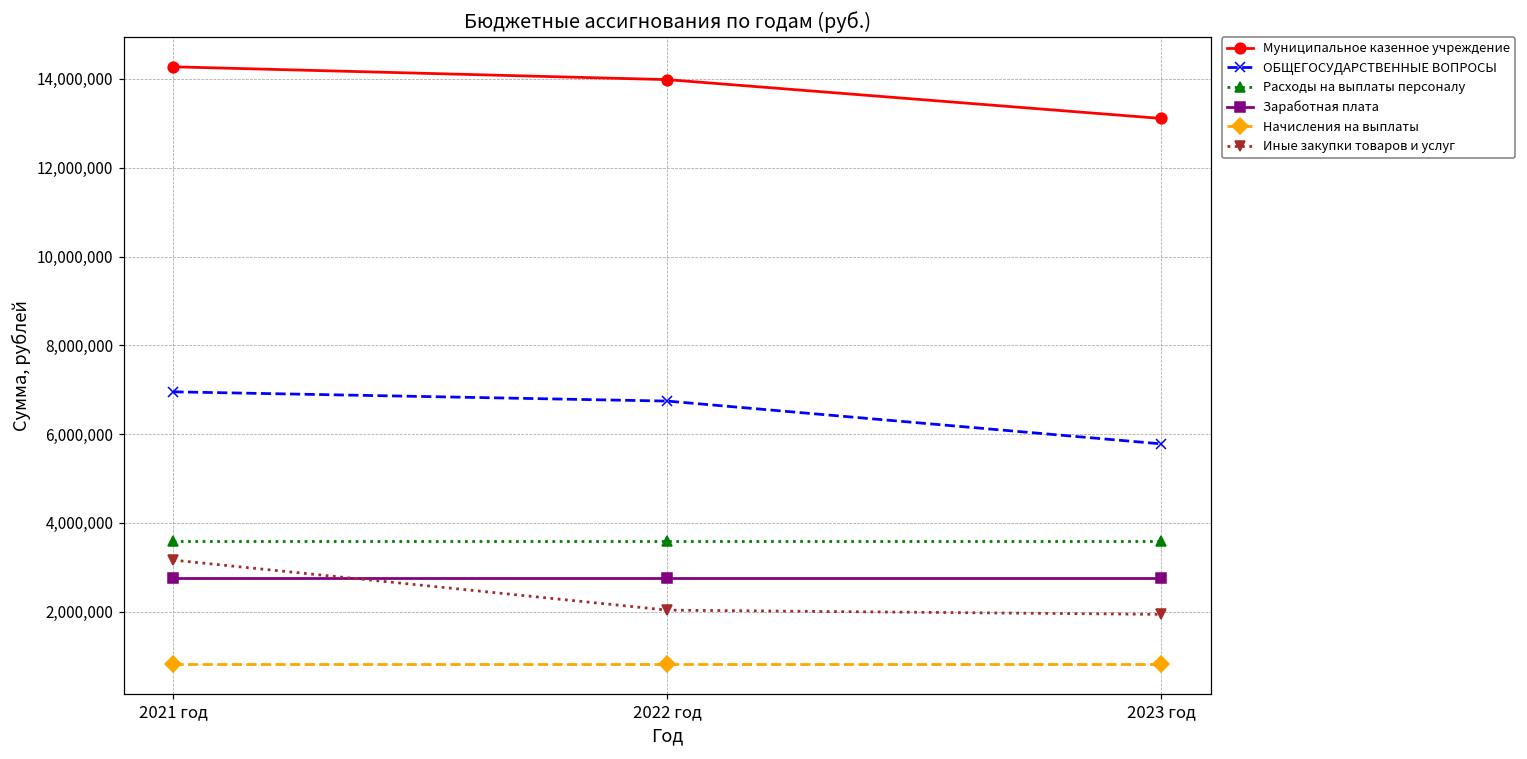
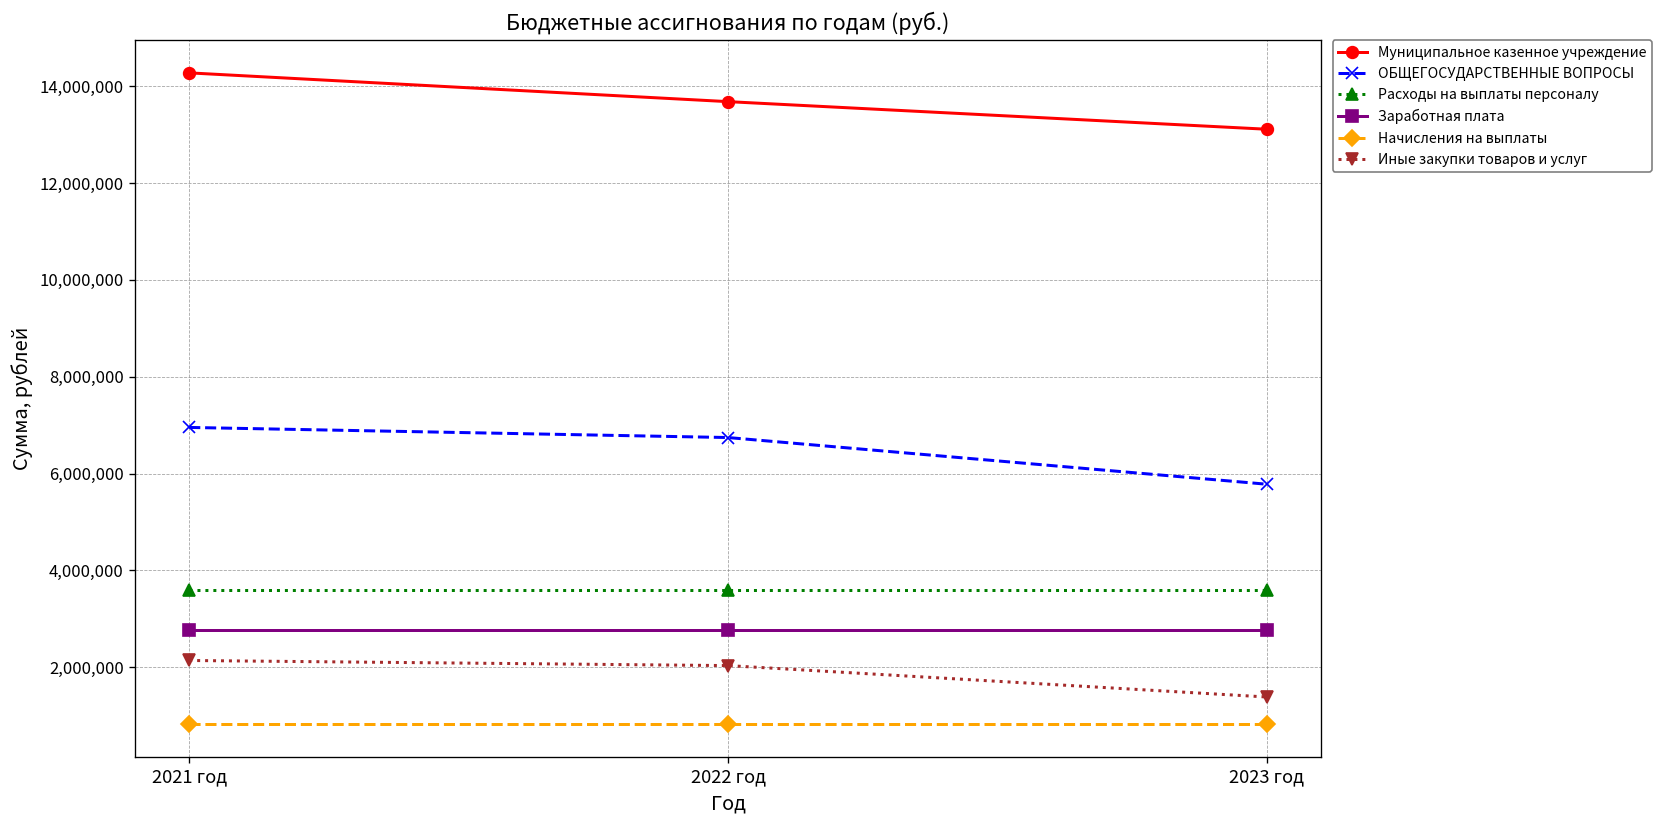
  {
    "Муниципальное казенное учреждение": {
      "2021 год": "14,300,000",
-     "2022 год": "14,000,000",
+     "2022 год": "13,700,000",
      "2023 год": "13,100,000"
    },
    "ОБЩЕГОСУДАРСТВЕННЫЕ ВОПРОСЫ": {
      "2021 год": "7,000,000",
      "2022 год": "6,700,000",
      "2023 год": "5,800,000"
    },
    "Расходы на выплаты персоналу": {
      "2021 год": "3,600,000",
      "2022 год": "3,600,000",
      "2023 год": "3,600,000"
    },
    "Заработная плата": {
      "2021 год": "2,800,000",
      "2022 год": "2,800,000",
      "2023 год": "2,800,000"
    },
    "Начисления на выплаты": {
      "2021 год": "800,000",
      "2022 год": "800,000",
      "2023 год": "800,000"
    },
    "Иные закупки товаров и услуг": {
-     "2021 год": "3,200,000",
+     "2021 год": "2,100,000",
      "2022 год": "2,000,000",
-     "2023 год": "1,900,000"
+     "2023 год": "1,400,000"
    }
  }
